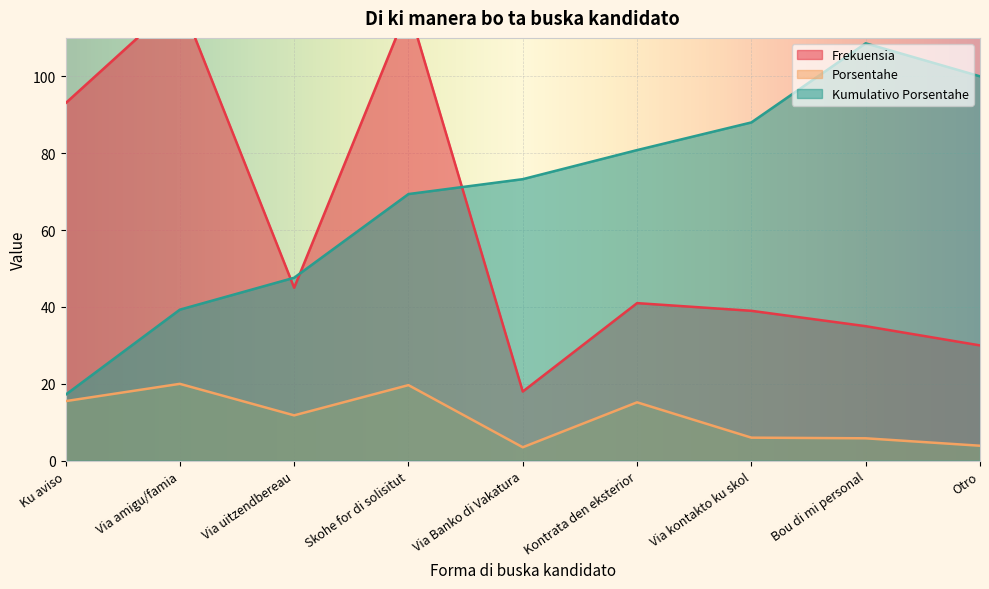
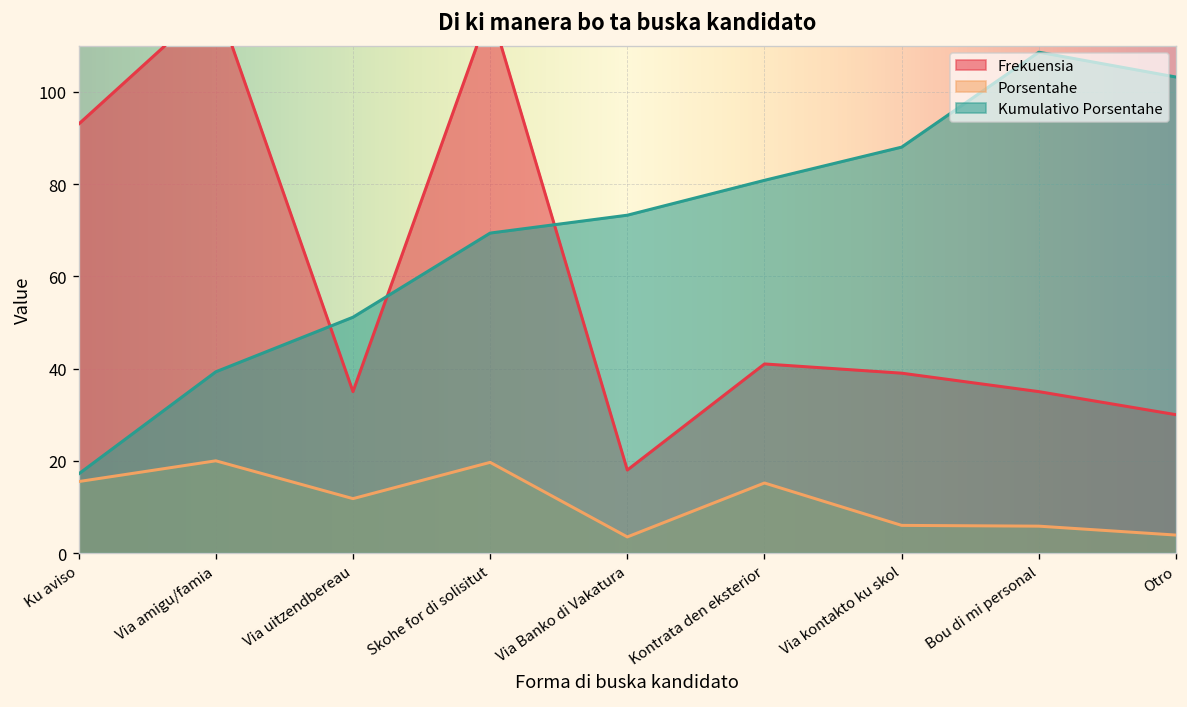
  {
    "Frekuensia": {
      "Ku aviso": 93,
-     "Via uitzendbereau": 45,
+     "Via uitzendbereau": 35,
      "Via Banko di Vakatura": 18,
      "Kontrata den eksterior": 41,
      "Via kontakto ku skol": 39,
      "Bou di mi personal": 35,
      "Otro": 30
    },
    "Porsentahe": {
      "Ku aviso": 16,
      "Via amigu/famia": 20,
      "Via uitzendbereau": 12,
      "Skohe for di solisitut": 20,
      "Via Banko di Vakatura": 4,
      "Kontrata den eksterior": 15,
      "Via kontakto ku skol": 6,
      "Bou di mi personal": 6,
      "Otro": 4
    },
    "Kumulativo Porsentahe": {
      "Ku aviso": 17,
      "Via amigu/famia": 39,
-     "Via uitzendbereau": 48,
+     "Via uitzendbereau": 51,
      "Skohe for di solisitut": 69,
      "Via Banko di Vakatura": 73,
      "Kontrata den eksterior": 81,
      "Via kontakto ku skol": 88,
      "Bou di mi personal": 109,
-     "Otro": 100
+     "Otro": 103
    }
  }
